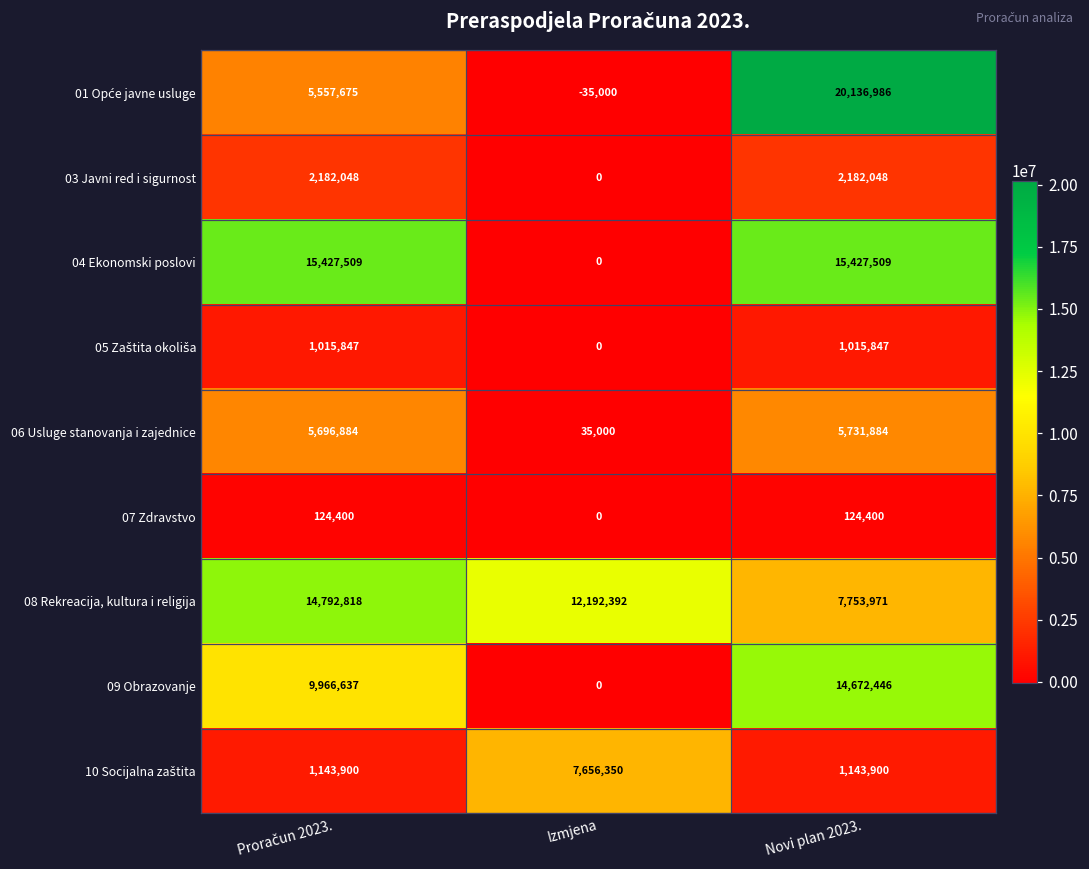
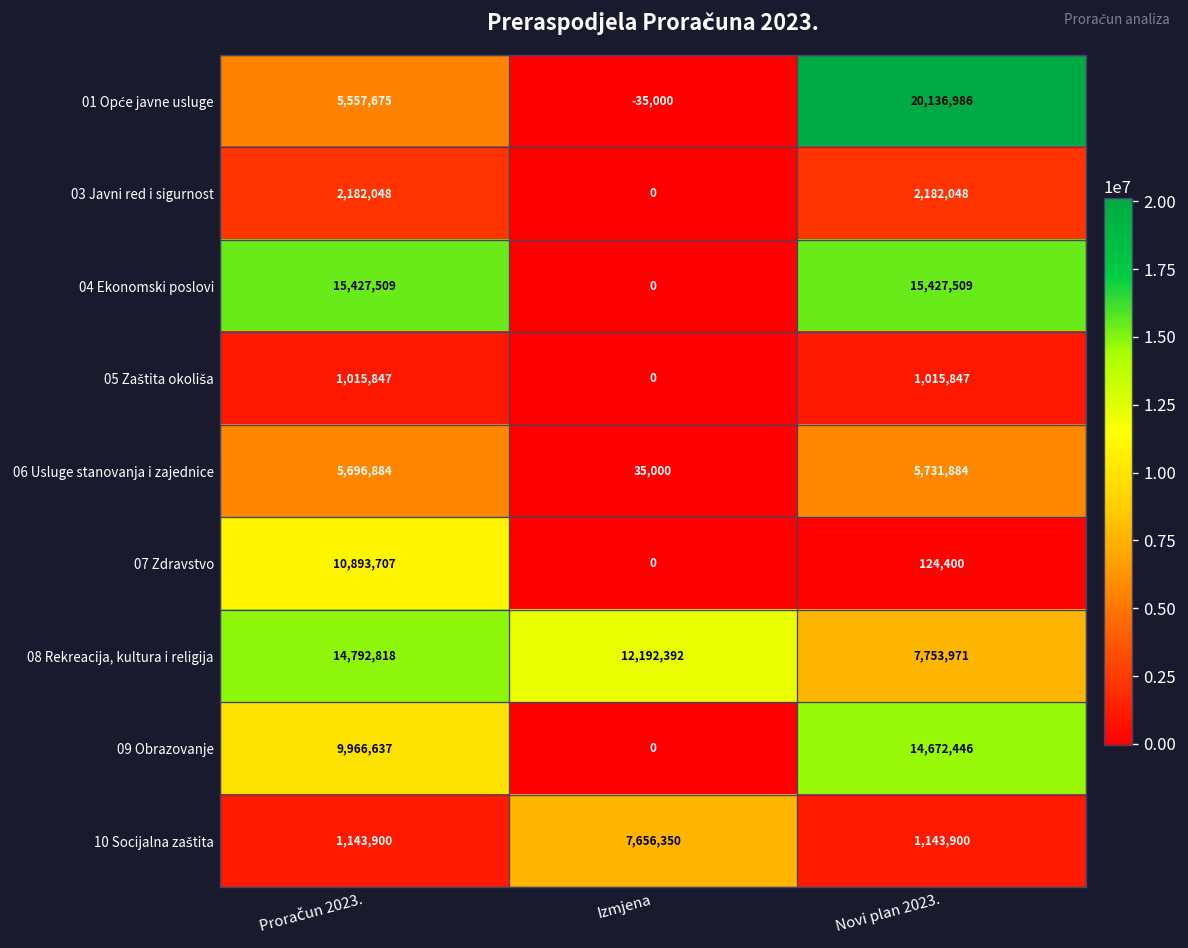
  {
    "01 Opće javne usluge": {
      "Proračun 2023.": "5,557,675",
      "Izmjena": "-35,000",
      "Novi plan 2023.": "20,136,986"
    },
    "03 Javni red i sigurnost": {
      "Proračun 2023.": "2,182,048",
      "Izmjena": "0",
      "Novi plan 2023.": "2,182,048"
    },
    "04 Ekonomski poslovi": {
      "Proračun 2023.": "15,427,509",
      "Izmjena": "0",
      "Novi plan 2023.": "15,427,509"
    },
    "05 Zaštita okoliša": {
      "Proračun 2023.": "1,015,847",
      "Izmjena": "0",
      "Novi plan 2023.": "1,015,847"
    },
    "06 Usluge stanovanja i zajednice": {
      "Proračun 2023.": "5,696,884",
      "Izmjena": "35,000",
      "Novi plan 2023.": "5,731,884"
    },
    "07 Zdravstvo": {
-     "Proračun 2023.": "124,400",
+     "Proračun 2023.": "10,893,707",
      "Izmjena": "0",
      "Novi plan 2023.": "124,400"
    },
    "08 Rekreacija, kultura i religija": {
      "Proračun 2023.": "14,792,818",
      "Izmjena": "12,192,392",
      "Novi plan 2023.": "7,753,971"
    },
    "09 Obrazovanje": {
      "Proračun 2023.": "9,966,637",
      "Izmjena": "0",
      "Novi plan 2023.": "14,672,446"
    },
    "10 Socijalna zaštita": {
      "Proračun 2023.": "1,143,900",
      "Izmjena": "7,656,350",
      "Novi plan 2023.": "1,143,900"
    }
  }
